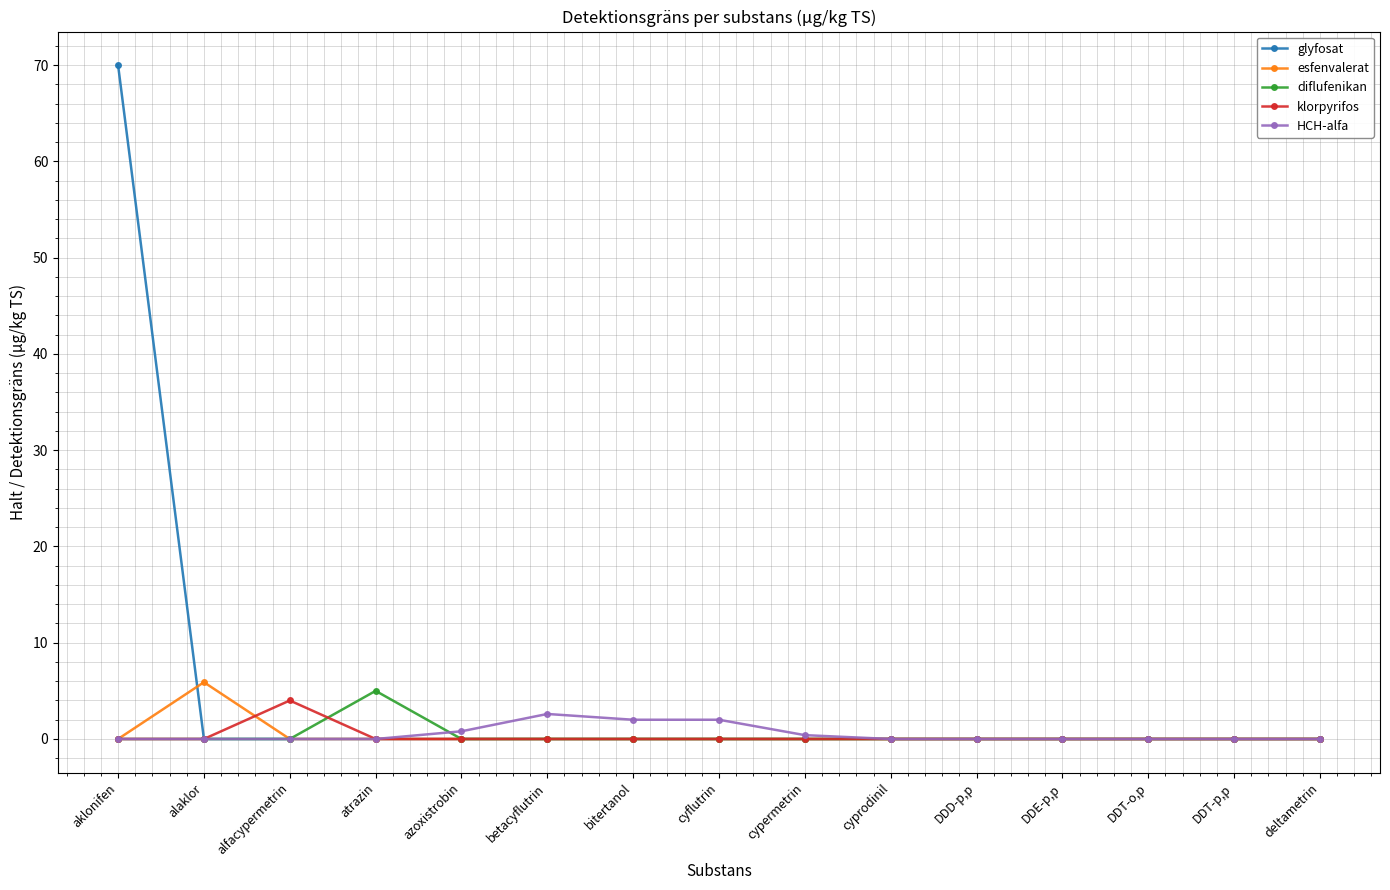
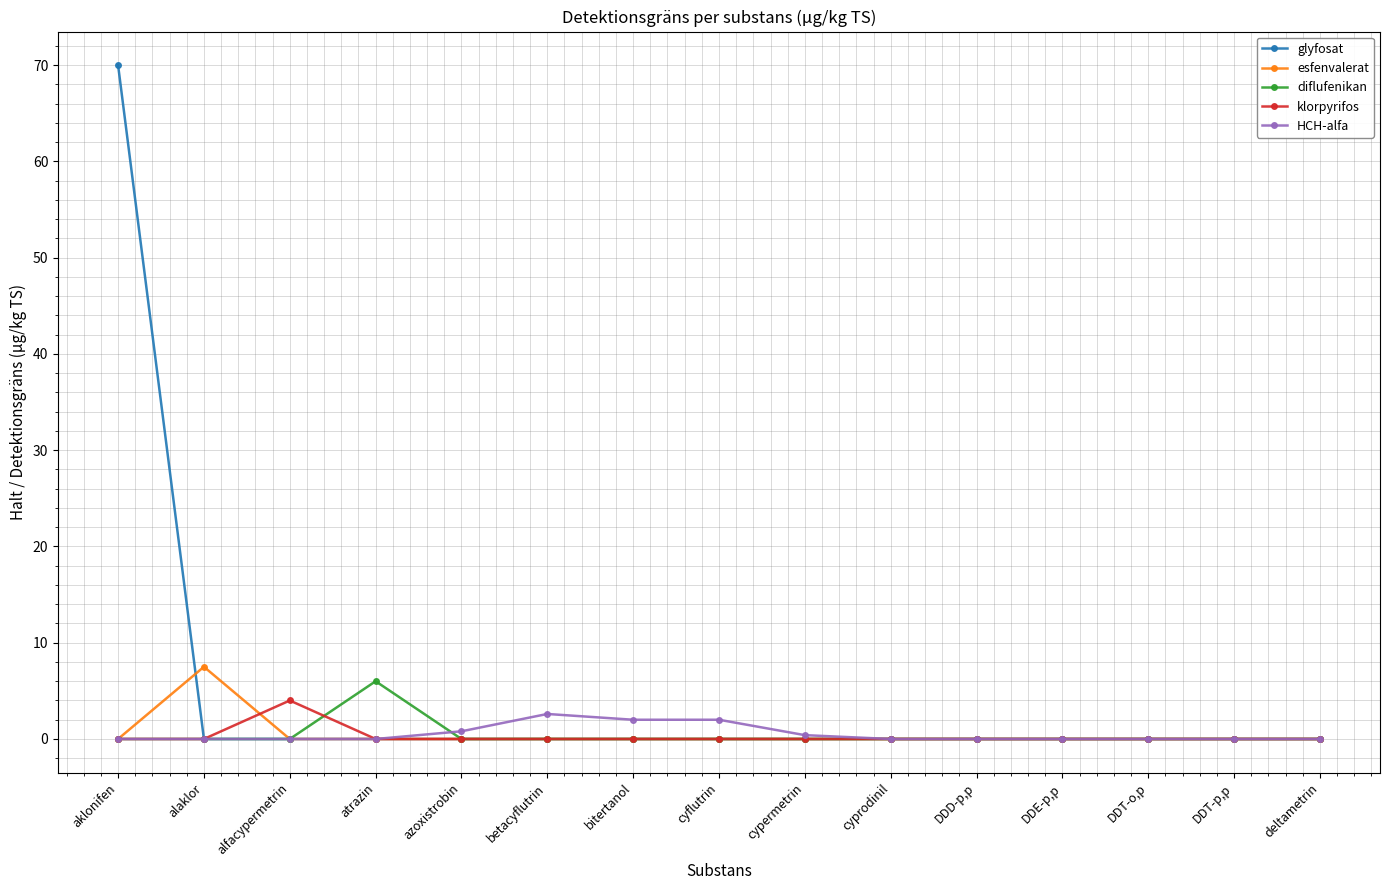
  {
    "glyfosat": {
      "aklonifen": 70
    },
    "esfenvalerat": {
-     "alaklor": 6
+     "alaklor": 8
    },
    "diflufenikan": {
-     "atrazin": 5
+     "atrazin": 6
    },
    "klorpyrifos": {
      "alfacypermetrin": 4
    },
    "HCH-alfa": {
      "azoxistrobin": 1,
      "betacyflutrin": 3,
      "bitertanol": 2,
      "cyflutrin": 2,
      "cypermetrin": 0
    }
  }
